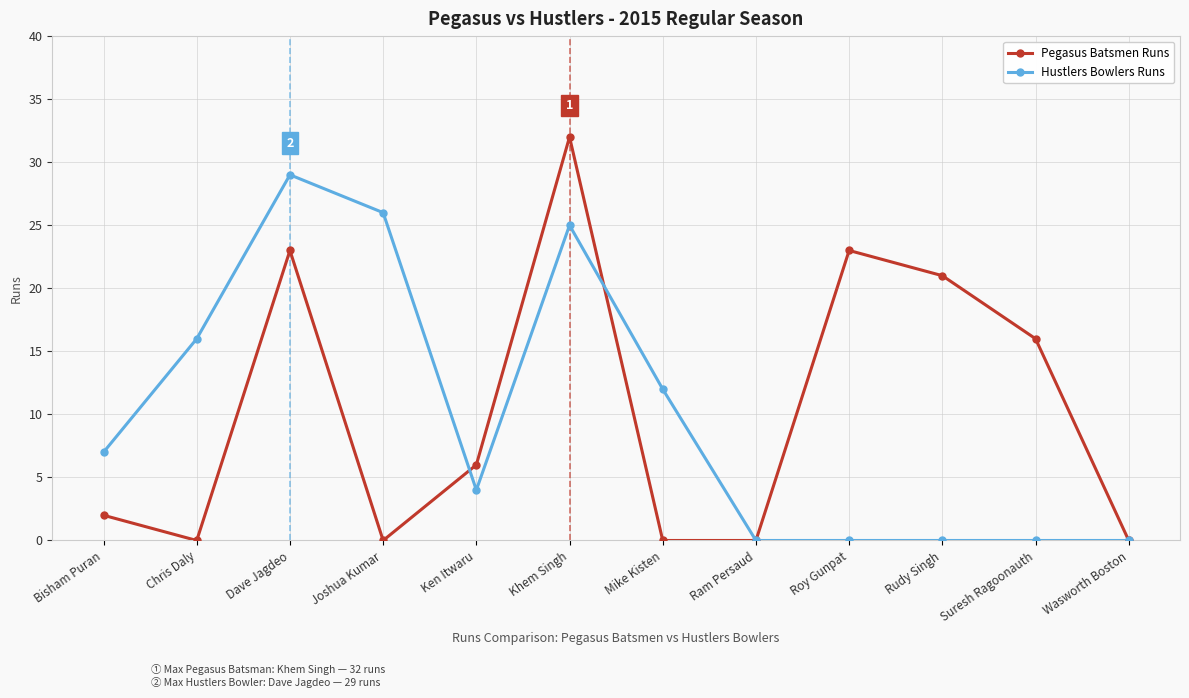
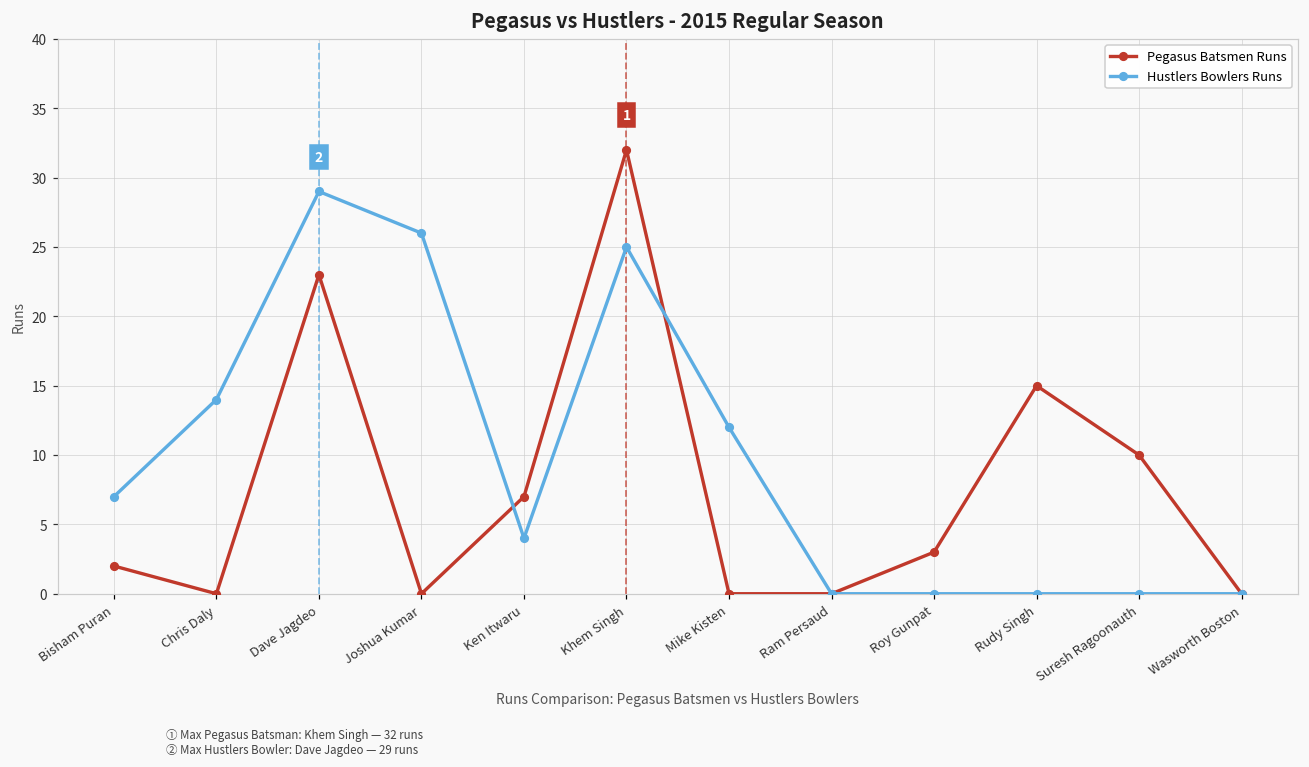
  {
    "Pegasus Batsmen Runs": {
      "Bisham Puran": 2,
      "Chris Daly": 0,
      "Dave Jagdeo": 23,
      "Joshua Kumar": 0,
-     "Ken Itwaru": 6,
+     "Ken Itwaru": 7,
      "Mike Kisten": 0,
-     "Roy Gunpat": 23,
-     "Rudy Singh": 21,
-     "Suresh Ragoonauth": 16
+     "Roy Gunpat": 3,
+     "Rudy Singh": 15,
+     "Suresh Ragoonauth": 10
    },
    "Hustlers Bowlers Runs": {
      "Bisham Puran": 7,
-     "Chris Daly": 16,
+     "Chris Daly": 14,
      "Joshua Kumar": 26,
      "Ken Itwaru": 4,
      "Khem Singh": 25,
      "Mike Kisten": 12,
      "Roy Gunpat": 0,
      "Rudy Singh": 0,
      "Suresh Ragoonauth": 0
    }
  }
